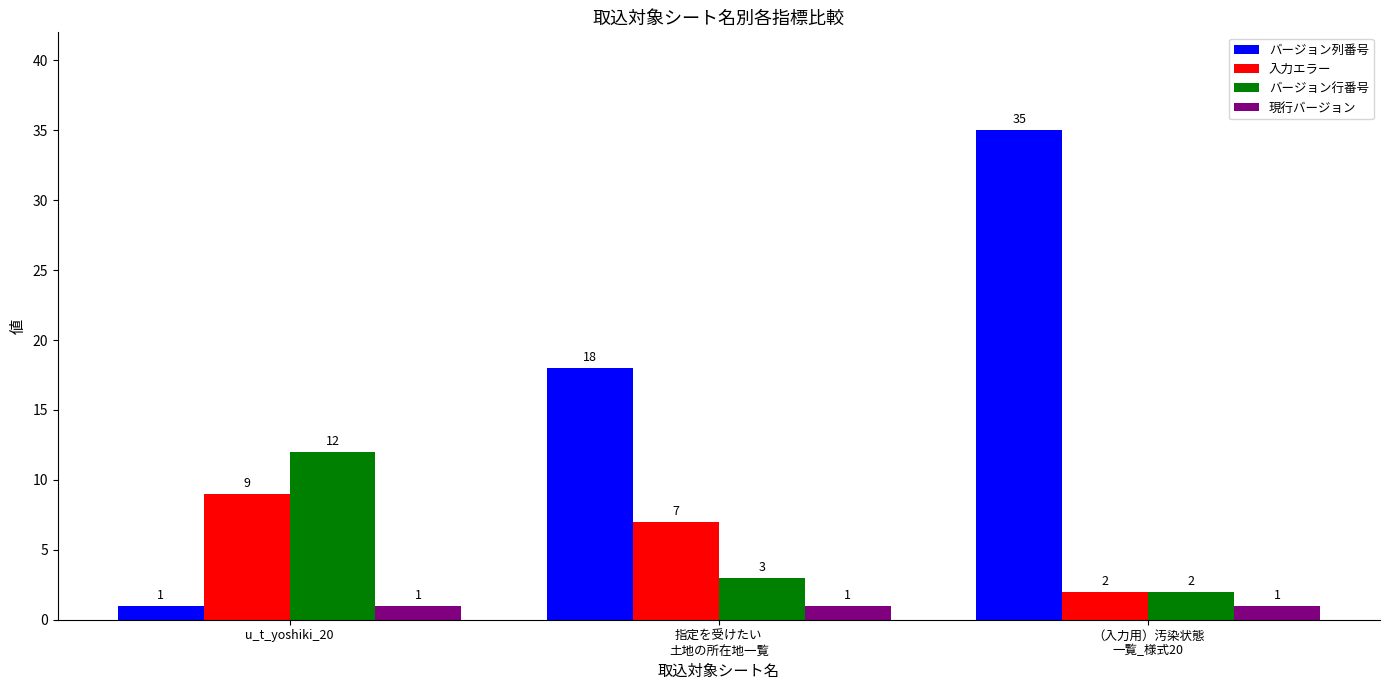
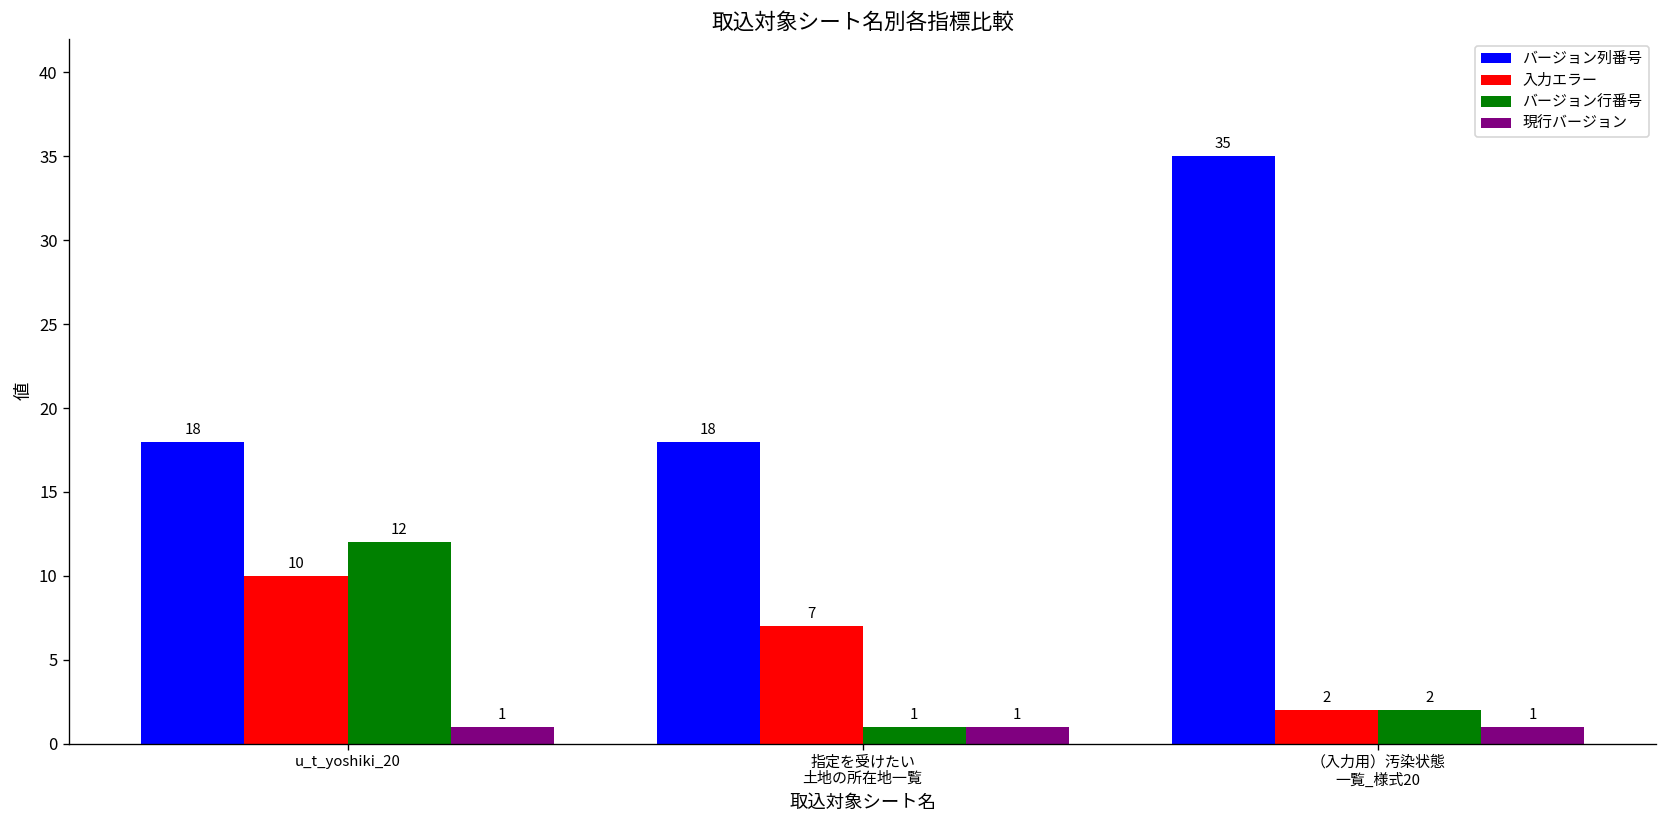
  {
    "バージョン列番号": {
-     "u_t_yoshiki_20": 1,
+     "u_t_yoshiki_20": 18,
      "指定を受けたい 土地の所在地一覧": 18,
      "（入力用）汚染状態 一覧_様式20": 35
    },
    "入力エラー": {
-     "u_t_yoshiki_20": 9,
+     "u_t_yoshiki_20": 10,
      "指定を受けたい 土地の所在地一覧": 7,
      "（入力用）汚染状態 一覧_様式20": 2
    },
    "バージョン行番号": {
      "u_t_yoshiki_20": 12,
-     "指定を受けたい 土地の所在地一覧": 3,
+     "指定を受けたい 土地の所在地一覧": 1,
      "（入力用）汚染状態 一覧_様式20": 2
    },
    "現行バージョン": {
      "u_t_yoshiki_20": 1,
      "指定を受けたい 土地の所在地一覧": 1,
      "（入力用）汚染状態 一覧_様式20": 1
    }
  }
